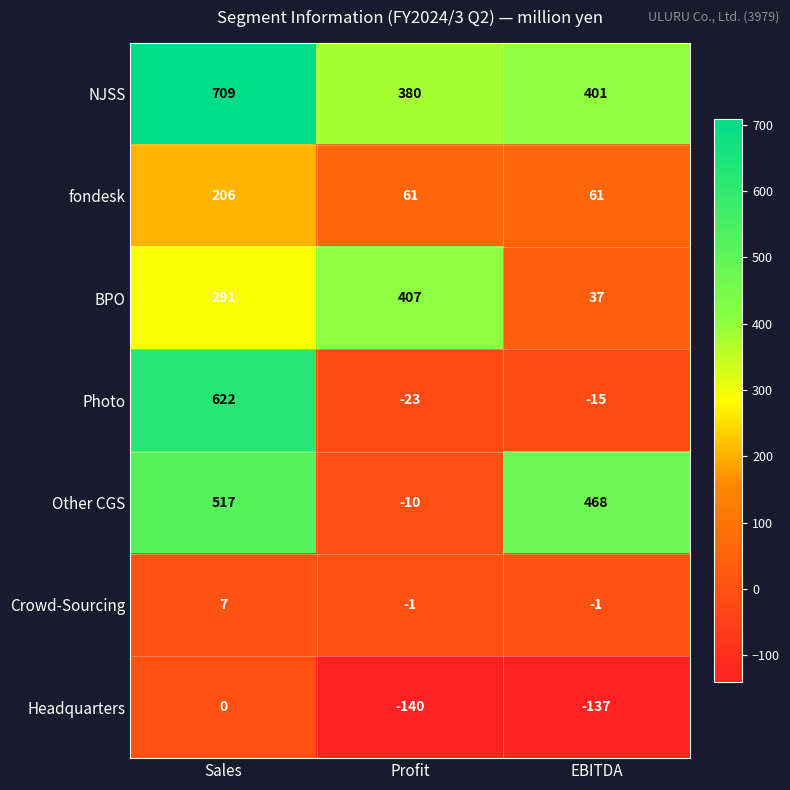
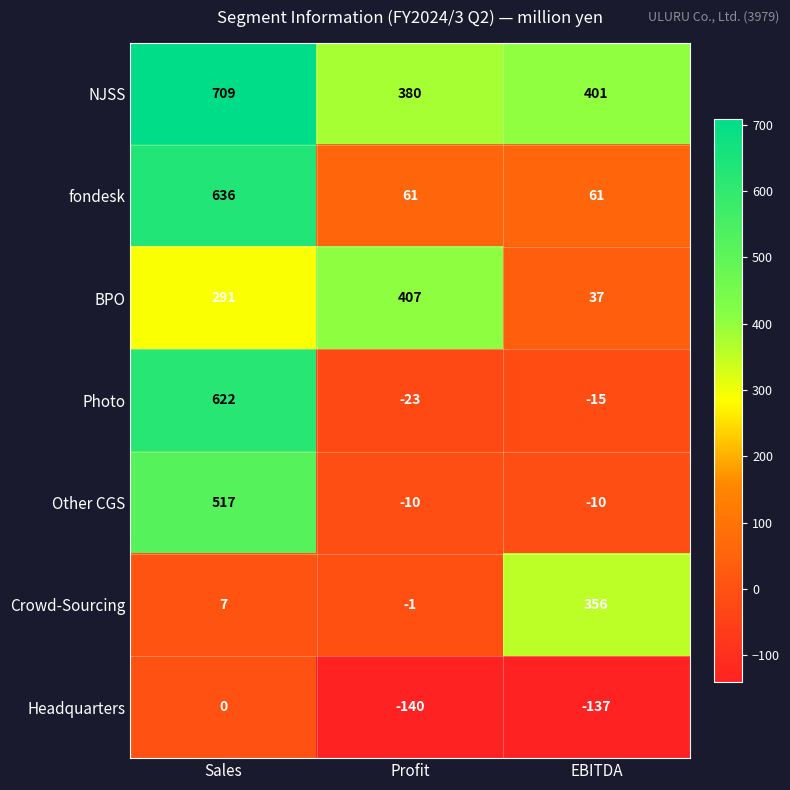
  {
    "NJSS": {
      "Sales": 709,
      "Profit": 380,
      "EBITDA": 401
    },
    "fondesk": {
-     "Sales": 206,
+     "Sales": 636,
      "Profit": 61,
      "EBITDA": 61
    },
    "BPO": {
      "Sales": 291,
      "Profit": 407,
      "EBITDA": 37
    },
    "Photo": {
      "Sales": 622,
      "Profit": -23,
      "EBITDA": -15
    },
    "Other CGS": {
      "Sales": 517,
      "Profit": -10,
-     "EBITDA": 468
+     "EBITDA": -10
    },
    "Crowd-Sourcing": {
      "Sales": 7,
      "Profit": -1,
-     "EBITDA": -1
+     "EBITDA": 356
    },
    "Headquarters": {
      "Sales": 0,
      "Profit": -140,
      "EBITDA": -137
    }
  }
